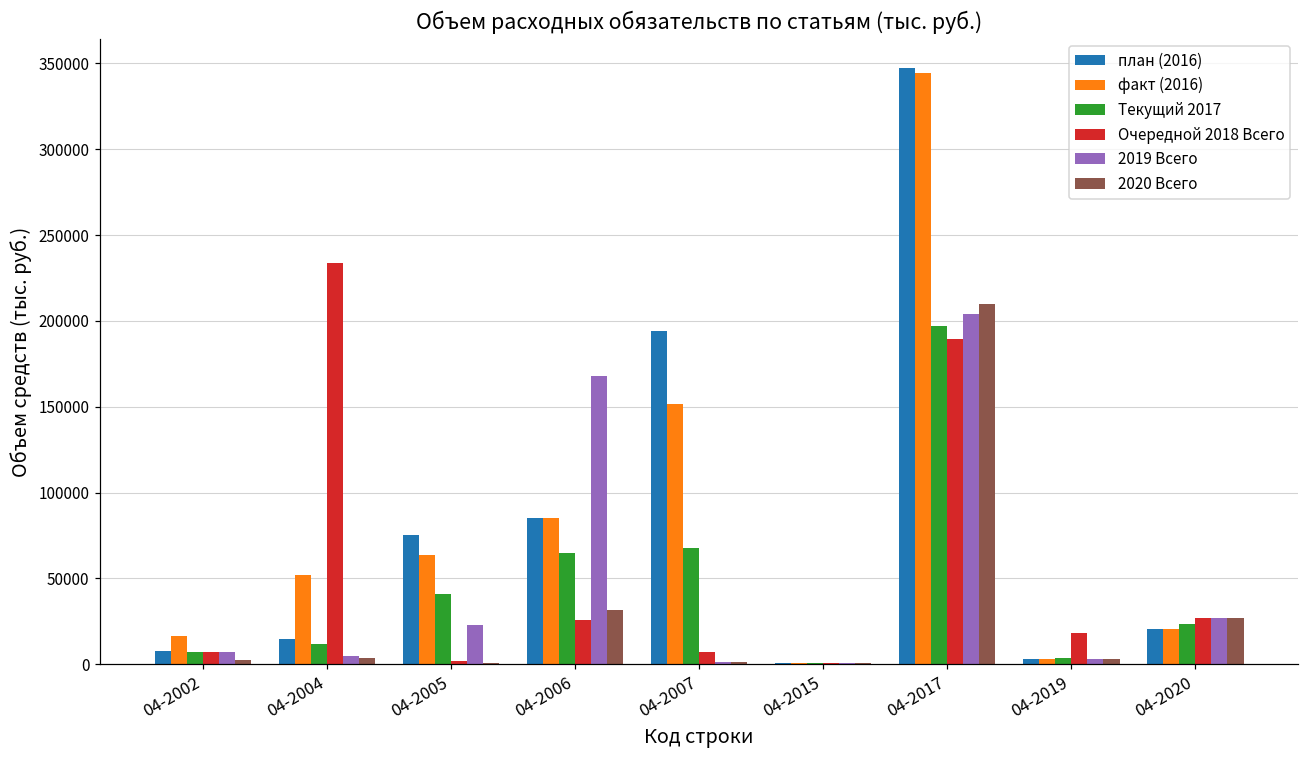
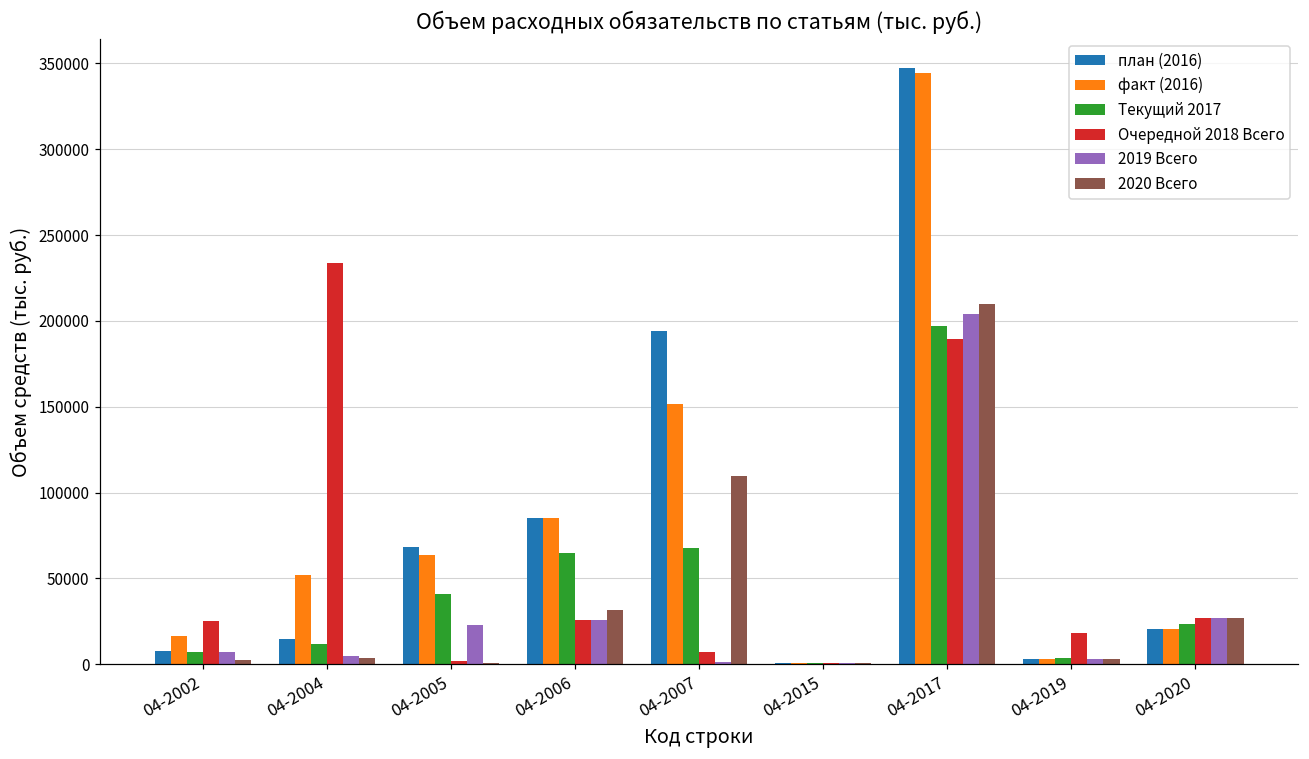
  {
    "план (2016)": {
      "04-2002": 8000,
      "04-2004": 14000,
-     "04-2005": 75000,
+     "04-2005": 68000,
      "04-2006": 85000,
      "04-2007": 194000,
      "04-2017": 347000,
      "04-2019": 3000,
      "04-2020": 20000
    },
    "факт (2016)": {
      "04-2002": 16000,
      "04-2004": 52000,
      "04-2005": 64000,
      "04-2006": 85000,
      "04-2007": 152000,
      "04-2017": 344000,
      "04-2019": 3000,
      "04-2020": 20000
    },
    "Текущий 2017": {
      "04-2002": 7000,
      "04-2004": 12000,
      "04-2005": 41000,
      "04-2006": 65000,
      "04-2007": 68000,
      "04-2017": 197000,
      "04-2019": 3000,
      "04-2020": 23000
    },
    "Очередной 2018 Всего": {
-     "04-2002": 7000,
+     "04-2002": 25000,
      "04-2004": 234000,
      "04-2005": 2000,
      "04-2006": 26000,
      "04-2007": 7000,
      "04-2017": 189000,
      "04-2019": 18000,
      "04-2020": 27000
    },
    "2019 Всего": {
      "04-2002": 7000,
      "04-2004": 5000,
      "04-2005": 23000,
-     "04-2006": 168000,
+     "04-2006": 26000,
      "04-2017": 204000,
      "04-2019": 3000,
      "04-2020": 27000
    },
    "2020 Всего": {
      "04-2002": 3000,
      "04-2004": 3000,
      "04-2006": 31000,
-     "04-2007": 1000,
+     "04-2007": 109000,
      "04-2017": 210000,
      "04-2019": 3000,
      "04-2020": 27000
    }
  }
